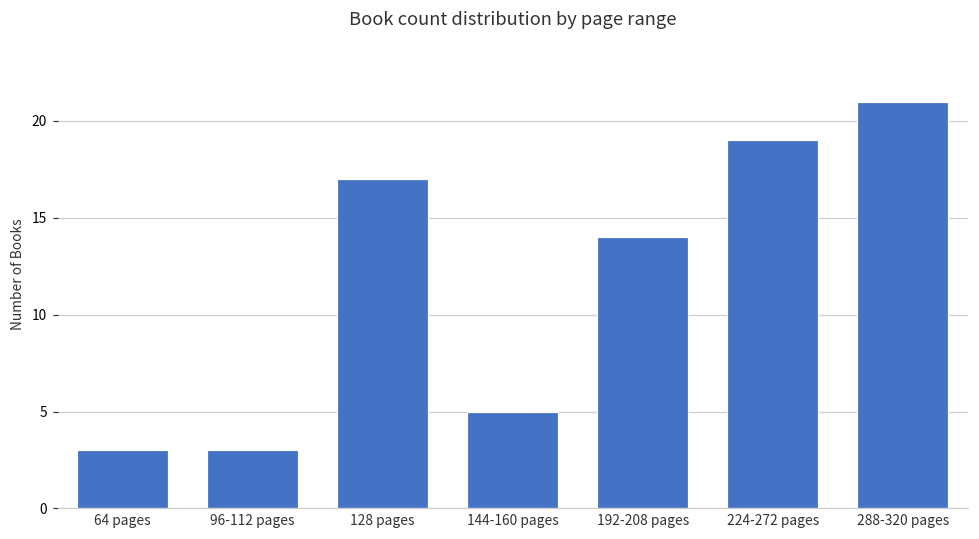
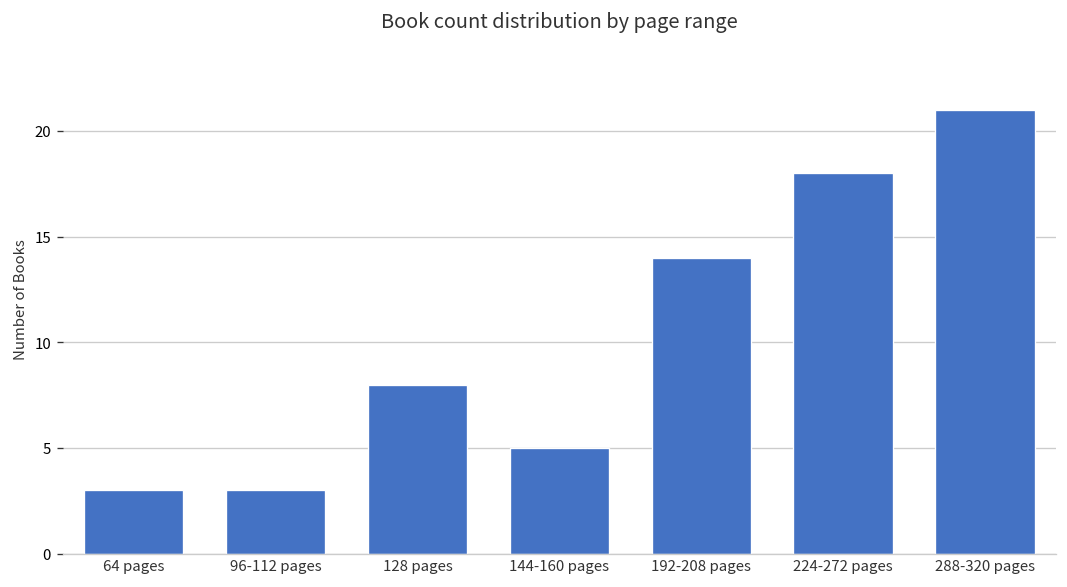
  {
    "64 pages": 3,
    "96-112 pages": 3,
-   "128 pages": 17,
+   "128 pages": 8,
    "144-160 pages": 5,
    "192-208 pages": 14,
-   "224-272 pages": 19,
+   "224-272 pages": 18,
    "288-320 pages": 21
  }
